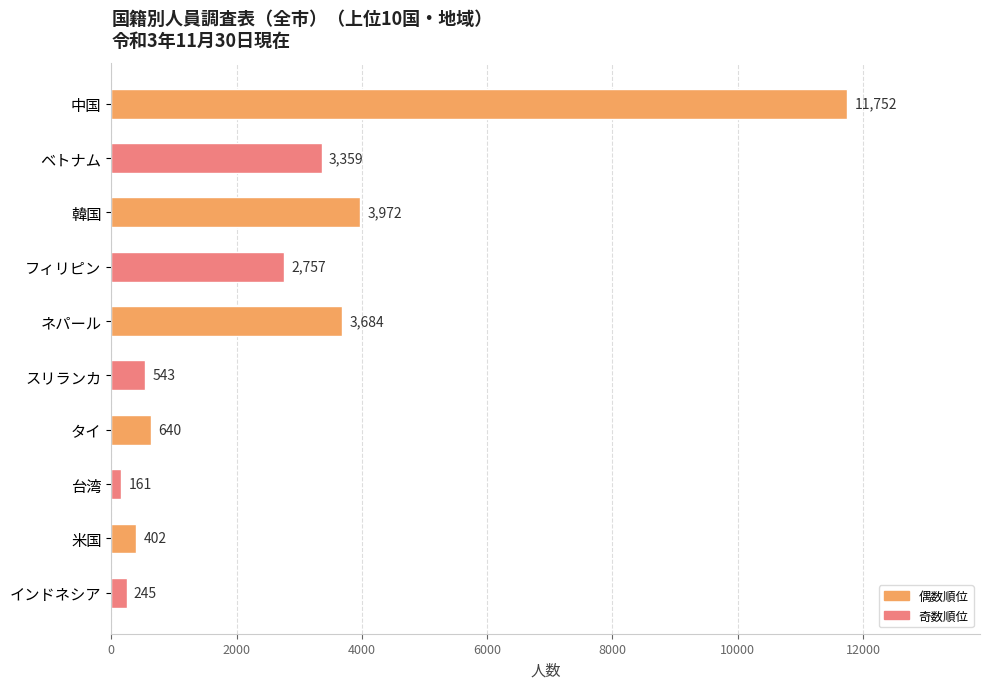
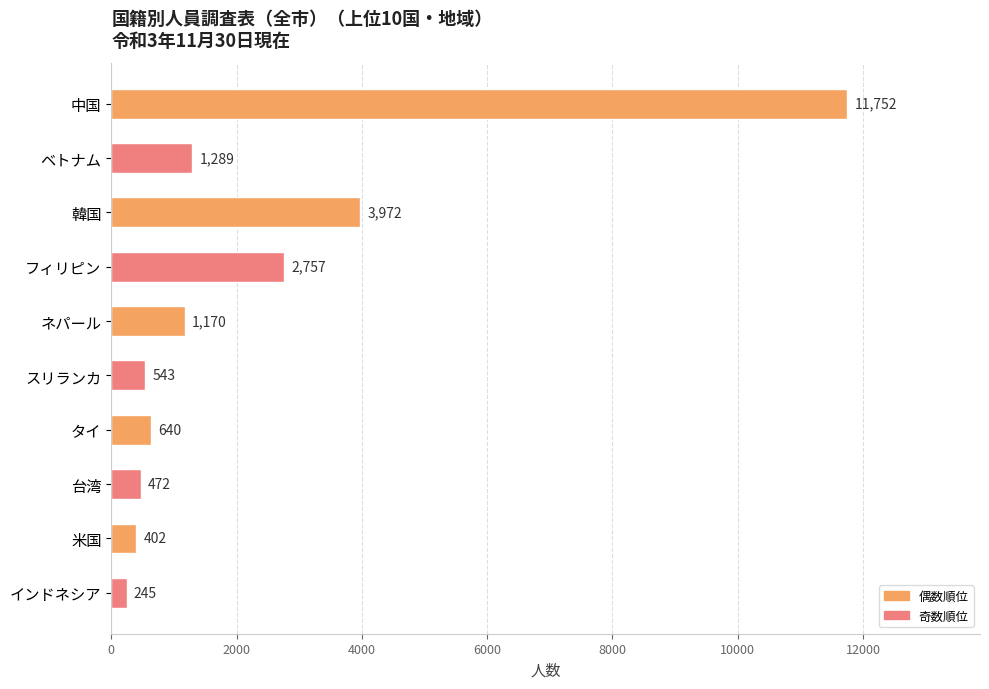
  {
    "中国": "11,752",
-   "ベトナム": "3,359",
+   "ベトナム": "1,289",
    "韓国": "3,972",
    "フィリピン": "2,757",
-   "ネパール": "3,684",
+   "ネパール": "1,170",
    "スリランカ": "543",
    "タイ": "640",
-   "台湾": "161",
+   "台湾": "472",
    "米国": "402",
    "インドネシア": "245"
  }
